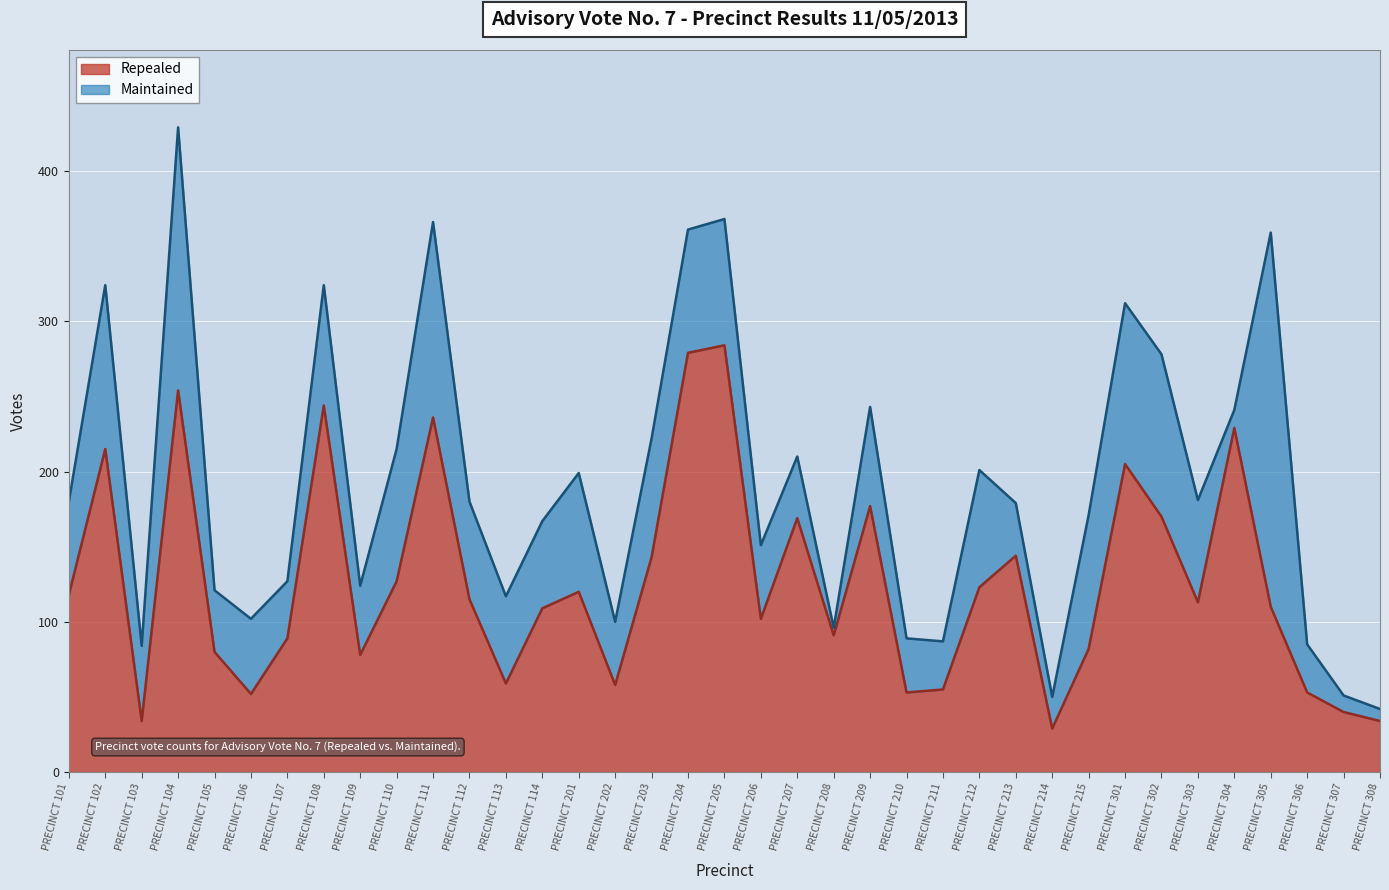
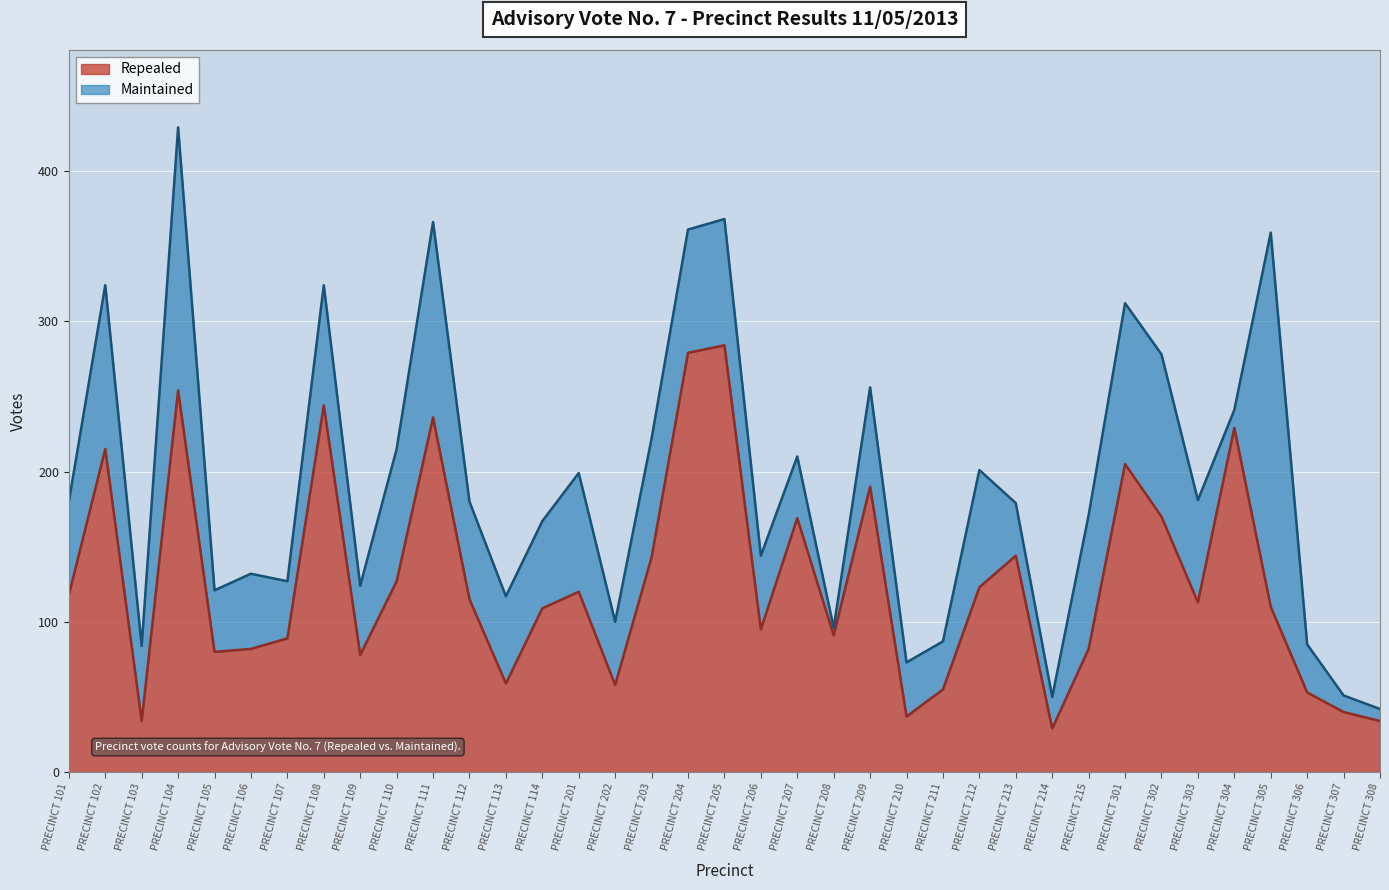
  {
    "Repealed": {
      "PRECINCT 101": 118,
      "PRECINCT 102": 215,
      "PRECINCT 104": 254,
      "PRECINCT 105": 80,
-     "PRECINCT 106": 52,
+     "PRECINCT 106": 82,
      "PRECINCT 107": 89,
      "PRECINCT 108": 244,
      "PRECINCT 109": 78,
      "PRECINCT 110": 127,
      "PRECINCT 111": 236,
      "PRECINCT 112": 115,
      "PRECINCT 113": 59,
      "PRECINCT 114": 109,
      "PRECINCT 201": 120,
      "PRECINCT 202": 58,
      "PRECINCT 203": 143,
      "PRECINCT 204": 279,
      "PRECINCT 205": 284,
-     "PRECINCT 206": 102,
+     "PRECINCT 206": 95,
      "PRECINCT 207": 169,
      "PRECINCT 208": 91,
-     "PRECINCT 209": 177,
-     "PRECINCT 210": 53,
+     "PRECINCT 209": 190,
+     "PRECINCT 210": 37,
      "PRECINCT 211": 55,
      "PRECINCT 212": 123,
      "PRECINCT 213": 144,
      "PRECINCT 214": 29,
      "PRECINCT 215": 82,
      "PRECINCT 301": 205,
      "PRECINCT 302": 170,
      "PRECINCT 303": 113,
      "PRECINCT 304": 229,
      "PRECINCT 305": 110,
      "PRECINCT 306": 53,
      "PRECINCT 307": 40,
      "PRECINCT 308": 34
    },
    "Maintained": {
      "PRECINCT 101": 62,
      "PRECINCT 102": 109,
      "PRECINCT 103": 50,
      "PRECINCT 104": 175,
      "PRECINCT 105": 41,
      "PRECINCT 106": 50,
      "PRECINCT 107": 38,
      "PRECINCT 108": 80,
      "PRECINCT 109": 46,
      "PRECINCT 110": 88,
      "PRECINCT 111": 130,
      "PRECINCT 112": 65,
      "PRECINCT 113": 58,
      "PRECINCT 114": 58,
      "PRECINCT 201": 79,
      "PRECINCT 202": 42,
      "PRECINCT 203": 79,
      "PRECINCT 204": 82,
      "PRECINCT 205": 84,
      "PRECINCT 206": 49,
      "PRECINCT 207": 41,
      "PRECINCT 208": 5,
      "PRECINCT 209": 66,
      "PRECINCT 210": 36,
      "PRECINCT 211": 32,
      "PRECINCT 212": 78,
      "PRECINCT 213": 35,
      "PRECINCT 214": 21,
      "PRECINCT 215": 89,
      "PRECINCT 301": 107,
      "PRECINCT 302": 108,
      "PRECINCT 303": 68,
      "PRECINCT 304": 12,
      "PRECINCT 305": 249,
      "PRECINCT 306": 32,
      "PRECINCT 307": 11,
      "PRECINCT 308": 8
    }
  }
